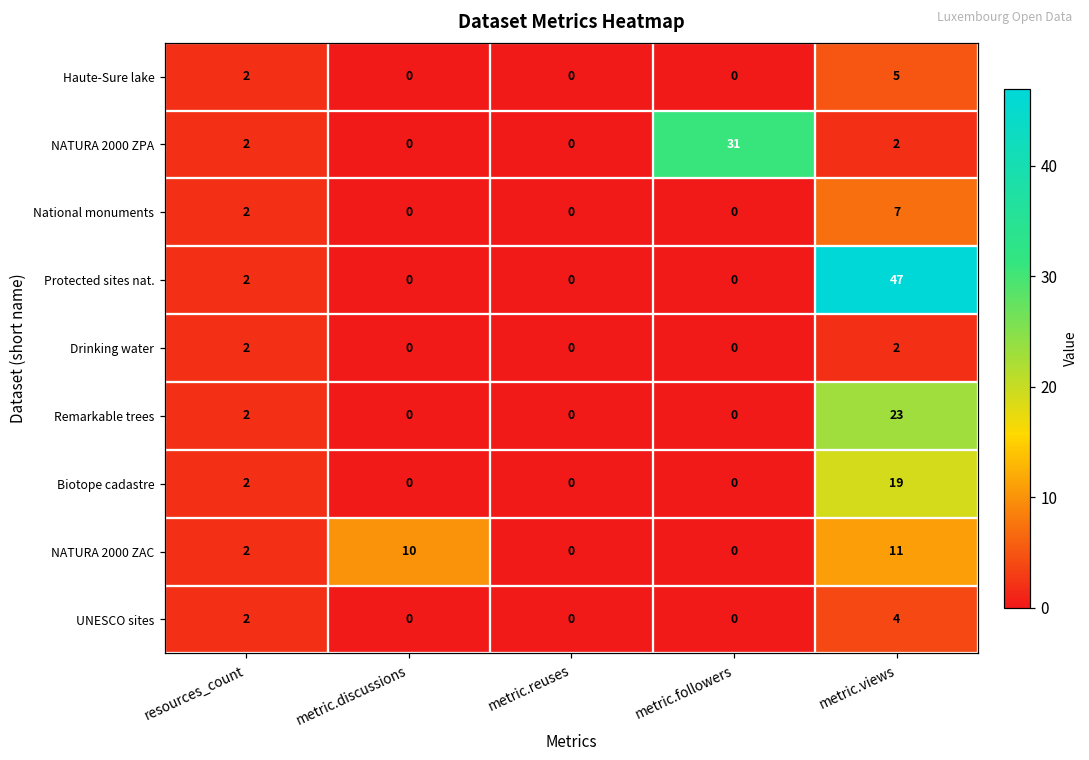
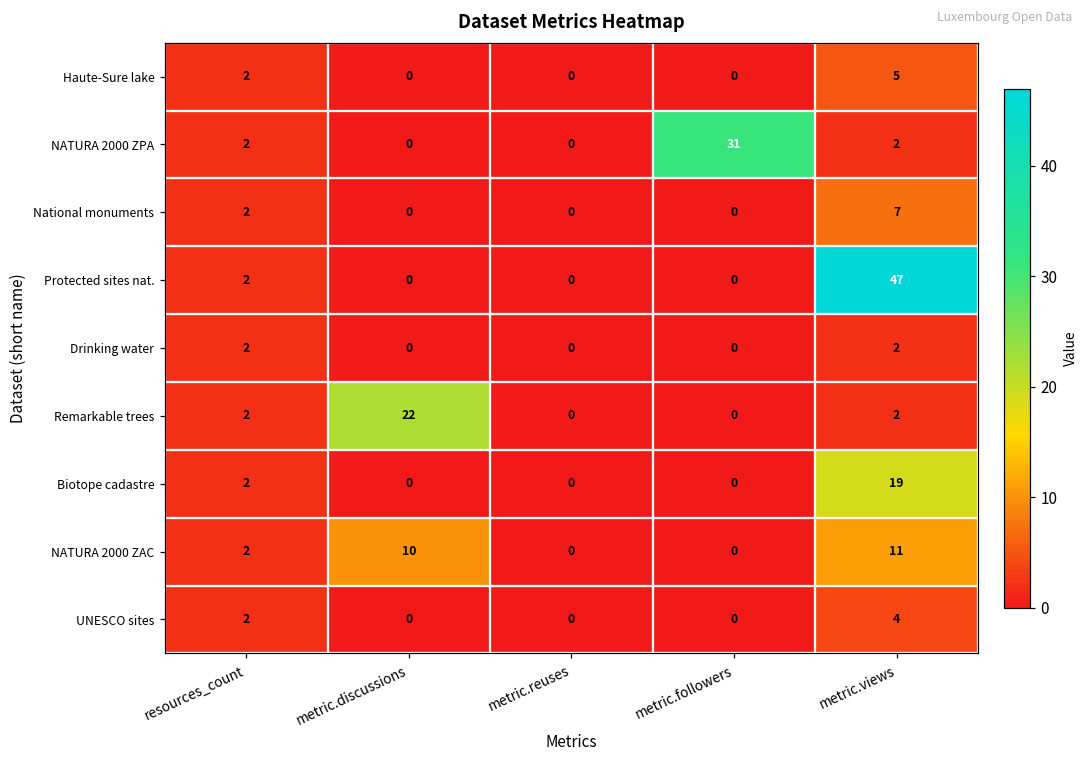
  {
    "Haute-Sure lake": {
      "resources_count": 2,
      "metric.discussions": 0,
      "metric.reuses": 0,
      "metric.followers": 0,
      "metric.views": 5
    },
    "NATURA 2000 ZPA": {
      "resources_count": 2,
      "metric.discussions": 0,
      "metric.reuses": 0,
      "metric.followers": 31,
      "metric.views": 2
    },
    "National monuments": {
      "resources_count": 2,
      "metric.discussions": 0,
      "metric.reuses": 0,
      "metric.followers": 0,
      "metric.views": 7
    },
    "Protected sites nat.": {
      "resources_count": 2,
      "metric.discussions": 0,
      "metric.reuses": 0,
      "metric.followers": 0,
      "metric.views": 47
    },
    "Drinking water": {
      "resources_count": 2,
      "metric.discussions": 0,
      "metric.reuses": 0,
      "metric.followers": 0,
      "metric.views": 2
    },
    "Remarkable trees": {
      "resources_count": 2,
-     "metric.discussions": 0,
+     "metric.discussions": 22,
      "metric.reuses": 0,
      "metric.followers": 0,
-     "metric.views": 23
+     "metric.views": 2
    },
    "Biotope cadastre": {
      "resources_count": 2,
      "metric.discussions": 0,
      "metric.reuses": 0,
      "metric.followers": 0,
      "metric.views": 19
    },
    "NATURA 2000 ZAC": {
      "resources_count": 2,
      "metric.discussions": 10,
      "metric.reuses": 0,
      "metric.followers": 0,
      "metric.views": 11
    },
    "UNESCO sites": {
      "resources_count": 2,
      "metric.discussions": 0,
      "metric.reuses": 0,
      "metric.followers": 0,
      "metric.views": 4
    }
  }
